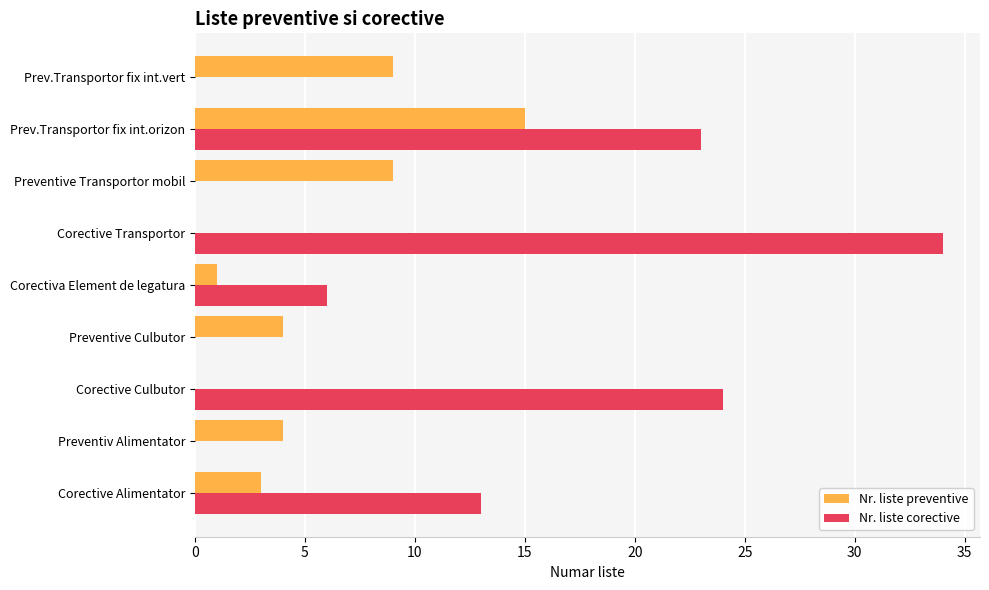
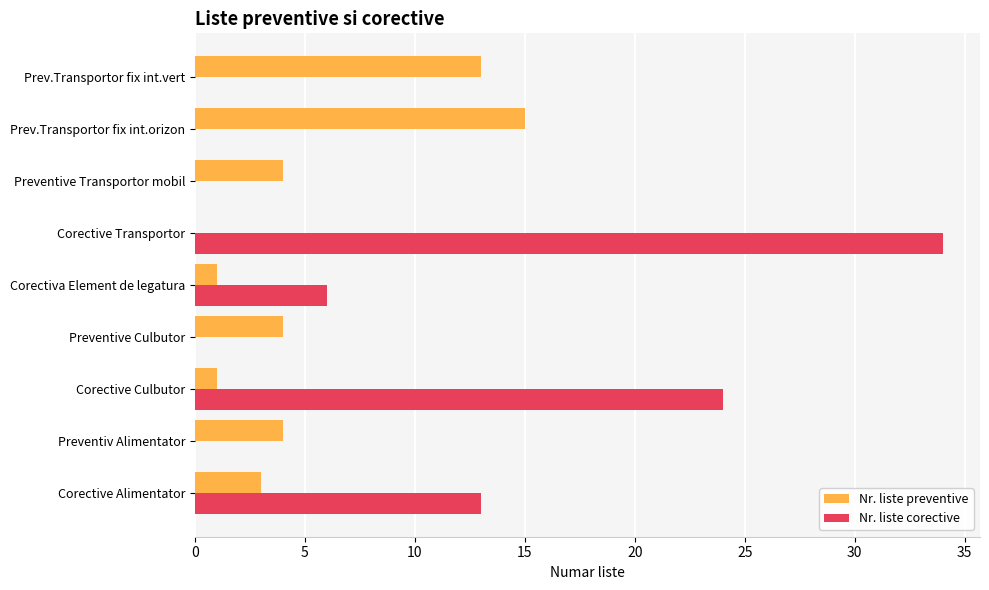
  {
    "Nr. liste preventive": {
-     "Prev.Transportor fix int.vert": 9,
+     "Prev.Transportor fix int.vert": 13,
      "Prev.Transportor fix int.orizon": 15,
-     "Preventive Transportor mobil": 9,
+     "Preventive Transportor mobil": 4,
      "Corective Transportor": 0,
      "Corectiva Element de legatura": 1,
      "Preventive Culbutor": 4,
-     "Corective Culbutor": 0,
+     "Corective Culbutor": 1,
      "Preventiv Alimentator": 4,
      "Corective Alimentator": 3
    },
    "Nr. liste corective": {
      "Prev.Transportor fix int.vert": 0,
-     "Prev.Transportor fix int.orizon": 23,
+     "Prev.Transportor fix int.orizon": 0,
      "Preventive Transportor mobil": 0,
      "Corective Transportor": 34,
      "Corectiva Element de legatura": 6,
      "Preventive Culbutor": 0,
      "Corective Culbutor": 24,
      "Preventiv Alimentator": 0,
      "Corective Alimentator": 13
    }
  }
